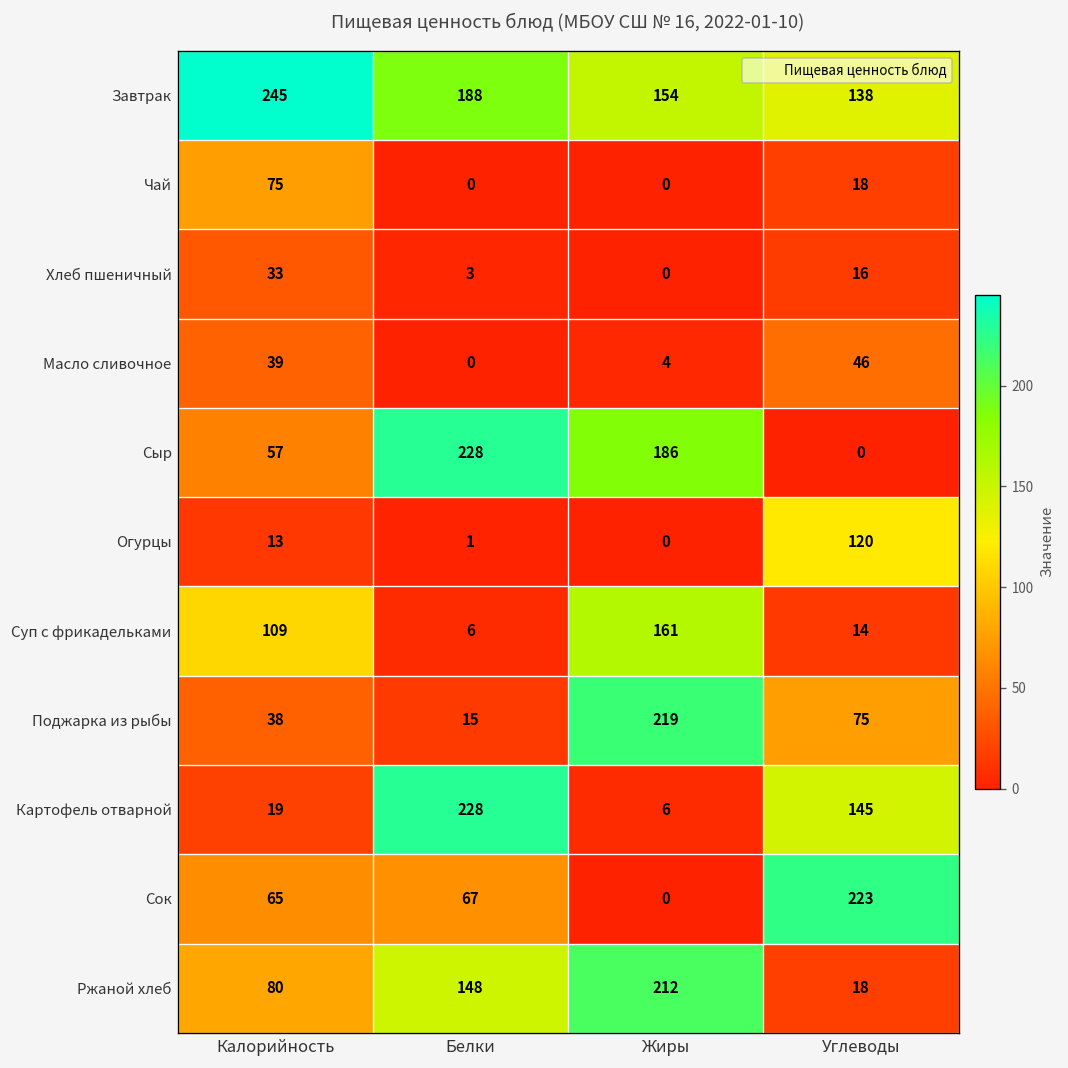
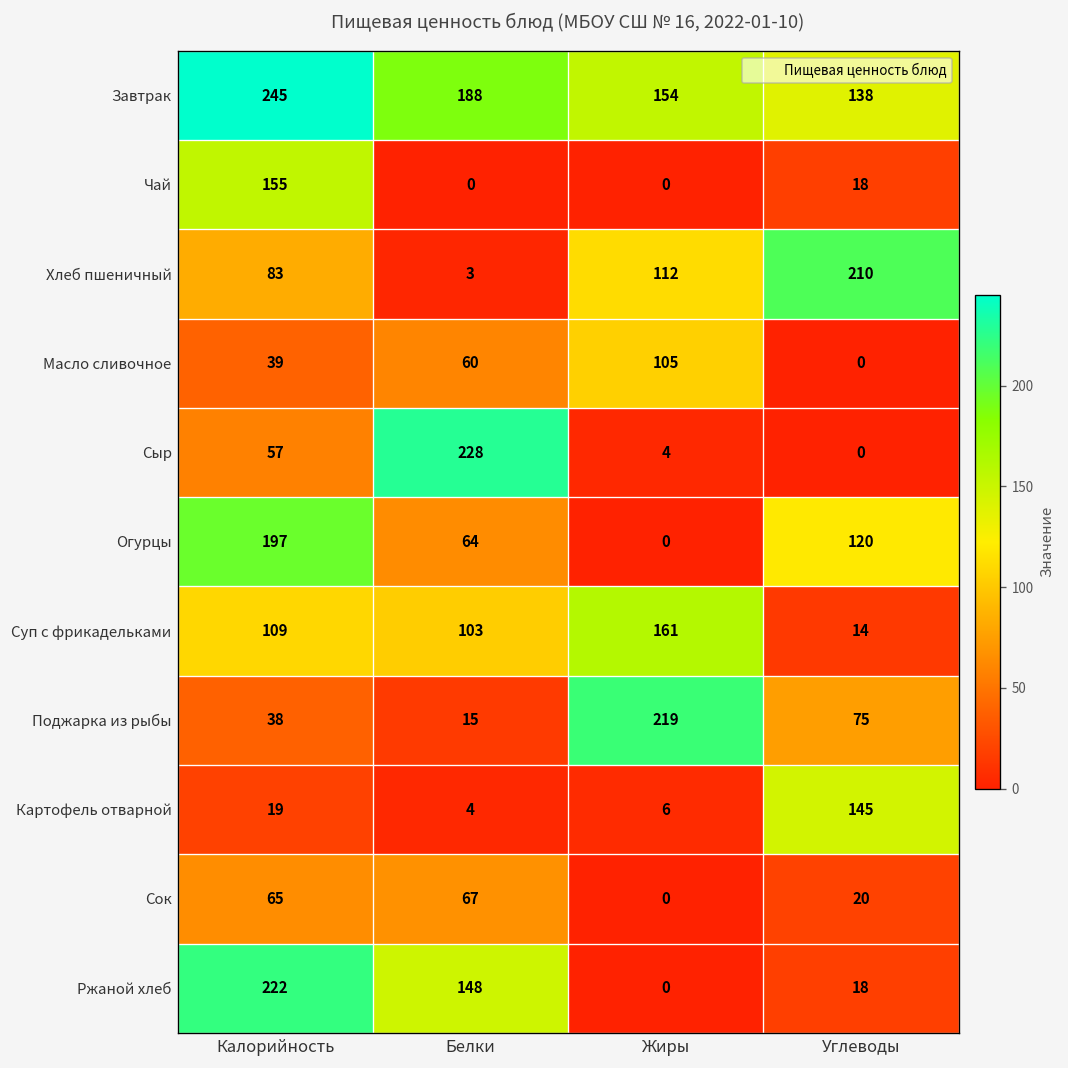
  {
    "Завтрак": {
      "Калорийность": 245,
      "Белки": 188,
      "Жиры": 154,
      "Углеводы": 138
    },
    "Чай": {
-     "Калорийность": 75,
+     "Калорийность": 155,
      "Белки": 0,
      "Жиры": 0,
      "Углеводы": 18
    },
    "Хлеб пшеничный": {
-     "Калорийность": 33,
+     "Калорийность": 83,
      "Белки": 3,
-     "Жиры": 0,
-     "Углеводы": 16
+     "Жиры": 112,
+     "Углеводы": 210
    },
    "Масло сливочное": {
      "Калорийность": 39,
-     "Белки": 0,
-     "Жиры": 4,
-     "Углеводы": 46
+     "Белки": 60,
+     "Жиры": 105,
+     "Углеводы": 0
    },
    "Сыр": {
      "Калорийность": 57,
      "Белки": 228,
-     "Жиры": 186,
+     "Жиры": 4,
      "Углеводы": 0
    },
    "Огурцы": {
-     "Калорийность": 13,
-     "Белки": 1,
+     "Калорийность": 197,
+     "Белки": 64,
      "Жиры": 0,
      "Углеводы": 120
    },
    "Суп с фрикадельками": {
      "Калорийность": 109,
-     "Белки": 6,
+     "Белки": 103,
      "Жиры": 161,
      "Углеводы": 14
    },
    "Поджарка из рыбы": {
      "Калорийность": 38,
      "Белки": 15,
      "Жиры": 219,
      "Углеводы": 75
    },
    "Картофель отварной": {
      "Калорийность": 19,
-     "Белки": 228,
+     "Белки": 4,
      "Жиры": 6,
      "Углеводы": 145
    },
    "Сок": {
      "Калорийность": 65,
      "Белки": 67,
      "Жиры": 0,
-     "Углеводы": 223
+     "Углеводы": 20
    },
    "Ржаной хлеб": {
-     "Калорийность": 80,
+     "Калорийность": 222,
      "Белки": 148,
-     "Жиры": 212,
+     "Жиры": 0,
      "Углеводы": 18
    }
  }
